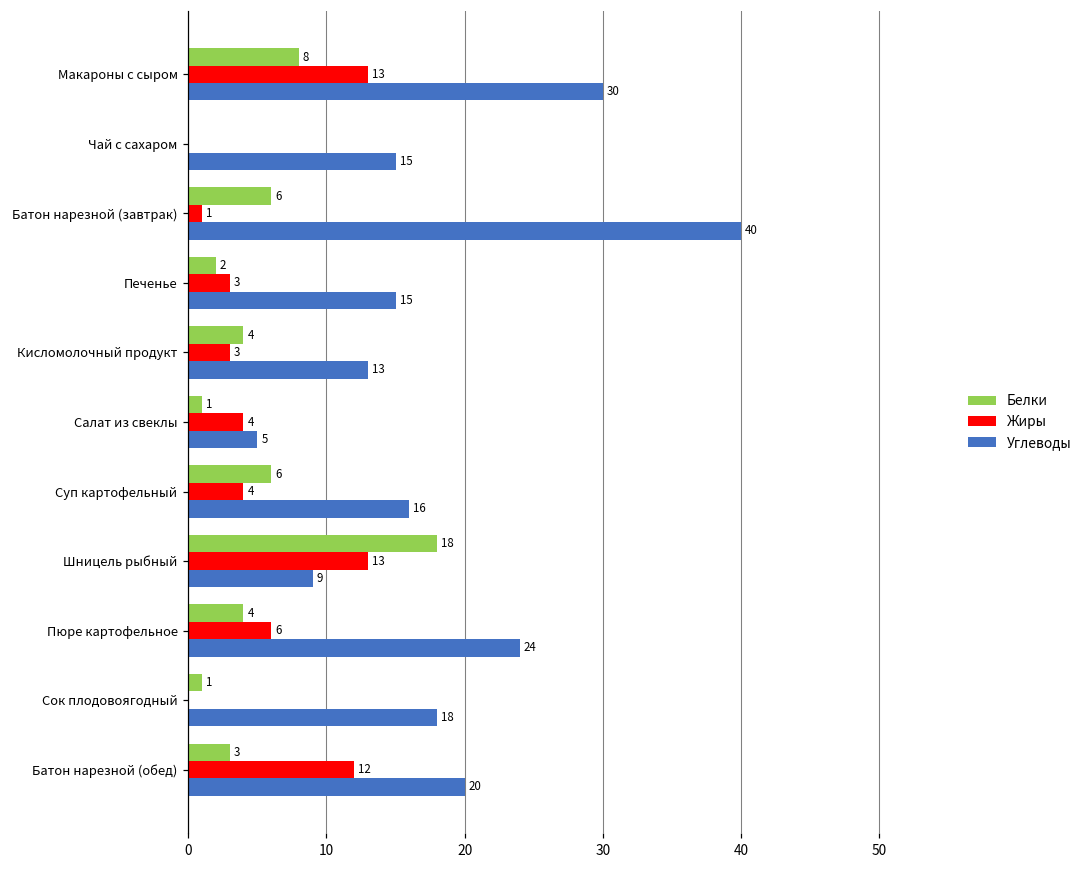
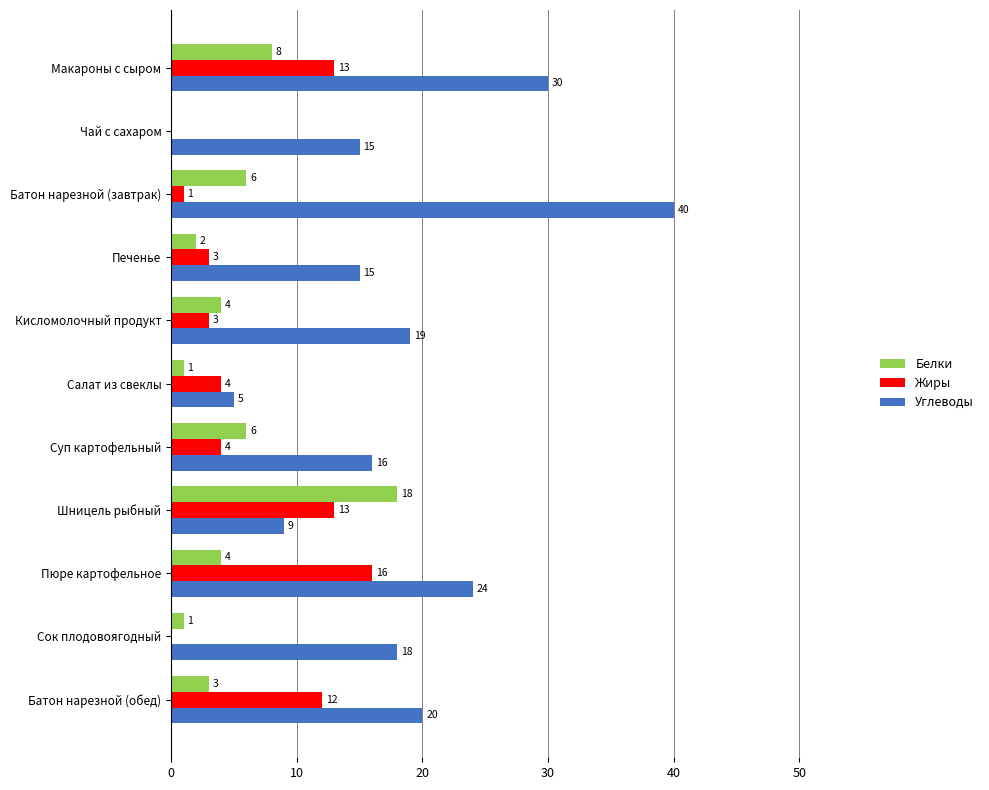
  {
    "Белки": {
      "Макароны с сыром": 8,
      "Батон нарезной (завтрак)": 6,
      "Печенье": 2,
      "Кисломолочный продукт": 4,
      "Салат из свеклы": 1,
      "Суп картофельный": 6,
      "Шницель рыбный": 18,
      "Пюре картофельное": 4,
      "Сок плодовоягодный": 1,
      "Батон нарезной (обед)": 3
    },
    "Жиры": {
      "Макароны с сыром": 13,
      "Батон нарезной (завтрак)": 1,
      "Печенье": 3,
      "Кисломолочный продукт": 3,
      "Салат из свеклы": 4,
      "Суп картофельный": 4,
      "Шницель рыбный": 13,
-     "Пюре картофельное": 6,
+     "Пюре картофельное": 16,
      "Батон нарезной (обед)": 12
    },
    "Углеводы": {
      "Макароны с сыром": 30,
      "Чай с сахаром": 15,
      "Батон нарезной (завтрак)": 40,
      "Печенье": 15,
-     "Кисломолочный продукт": 13,
+     "Кисломолочный продукт": 19,
      "Салат из свеклы": 5,
      "Суп картофельный": 16,
      "Шницель рыбный": 9,
      "Пюре картофельное": 24,
      "Сок плодовоягодный": 18,
      "Батон нарезной (обед)": 20
    }
  }
